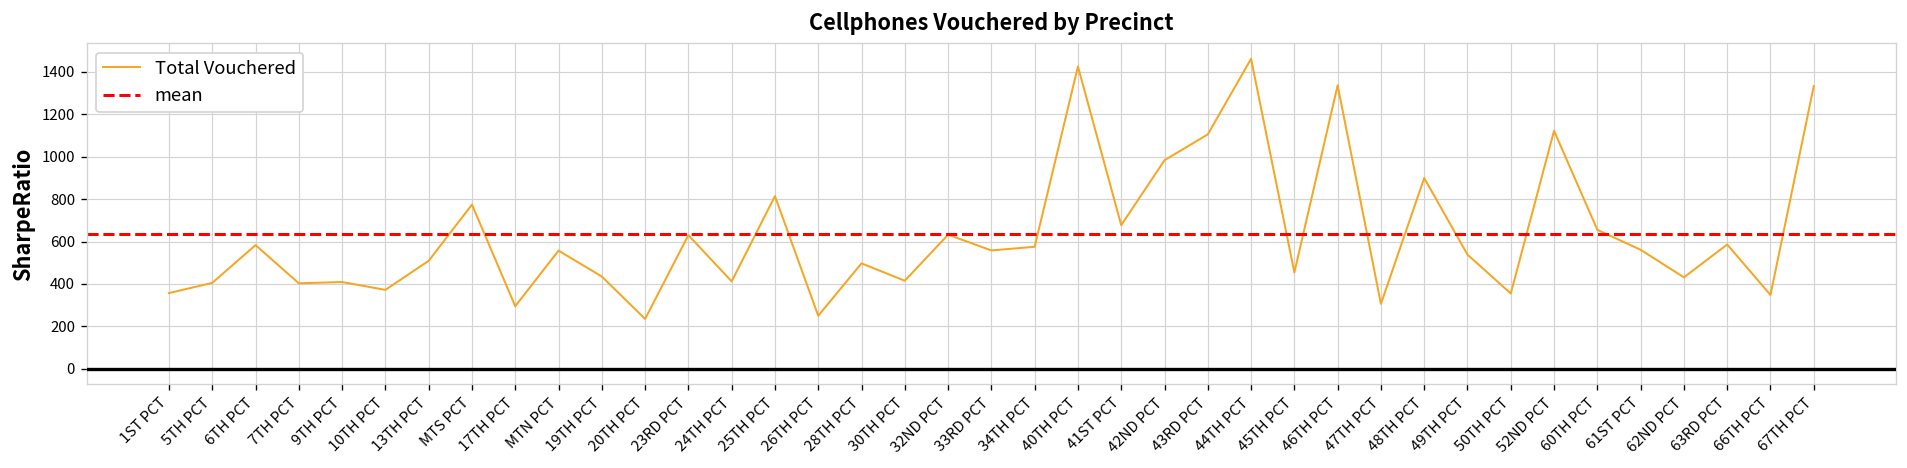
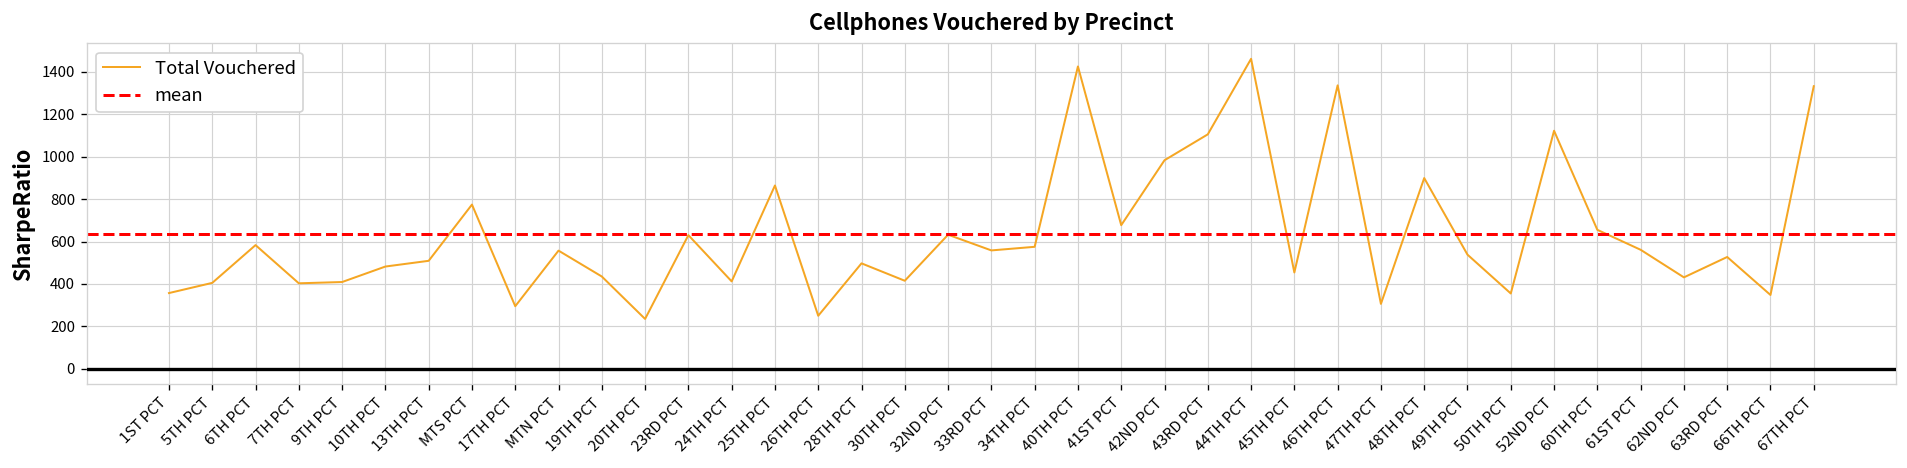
  {
    "1ST PCT": 360,
    "5TH PCT": 410,
    "6TH PCT": 580,
    "7TH PCT": 400,
    "9TH PCT": 410,
-   "10TH PCT": 370,
+   "10TH PCT": 480,
    "13TH PCT": 510,
    "MTS PCT": 770,
    "17TH PCT": 300,
    "MTN PCT": 560,
    "19TH PCT": 440,
    "20TH PCT": 240,
    "23RD PCT": 630,
    "24TH PCT": 410,
-   "25TH PCT": 810,
+   "25TH PCT": 860,
    "26TH PCT": 250,
    "28TH PCT": 500,
    "30TH PCT": 420,
    "32ND PCT": 630,
    "33RD PCT": 560,
    "34TH PCT": 580,
    "40TH PCT": 1430,
    "41ST PCT": 680,
    "42ND PCT": 980,
    "43RD PCT": 1110,
    "44TH PCT": 1460,
    "45TH PCT": 450,
    "46TH PCT": 1340,
    "47TH PCT": 310,
    "48TH PCT": 900,
    "49TH PCT": 540,
    "50TH PCT": 360,
    "52ND PCT": 1120,
    "60TH PCT": 660,
    "61ST PCT": 560,
    "62ND PCT": 430,
-   "63RD PCT": 590,
+   "63RD PCT": 530,
    "66TH PCT": 350,
    "67TH PCT": 1330
  }
